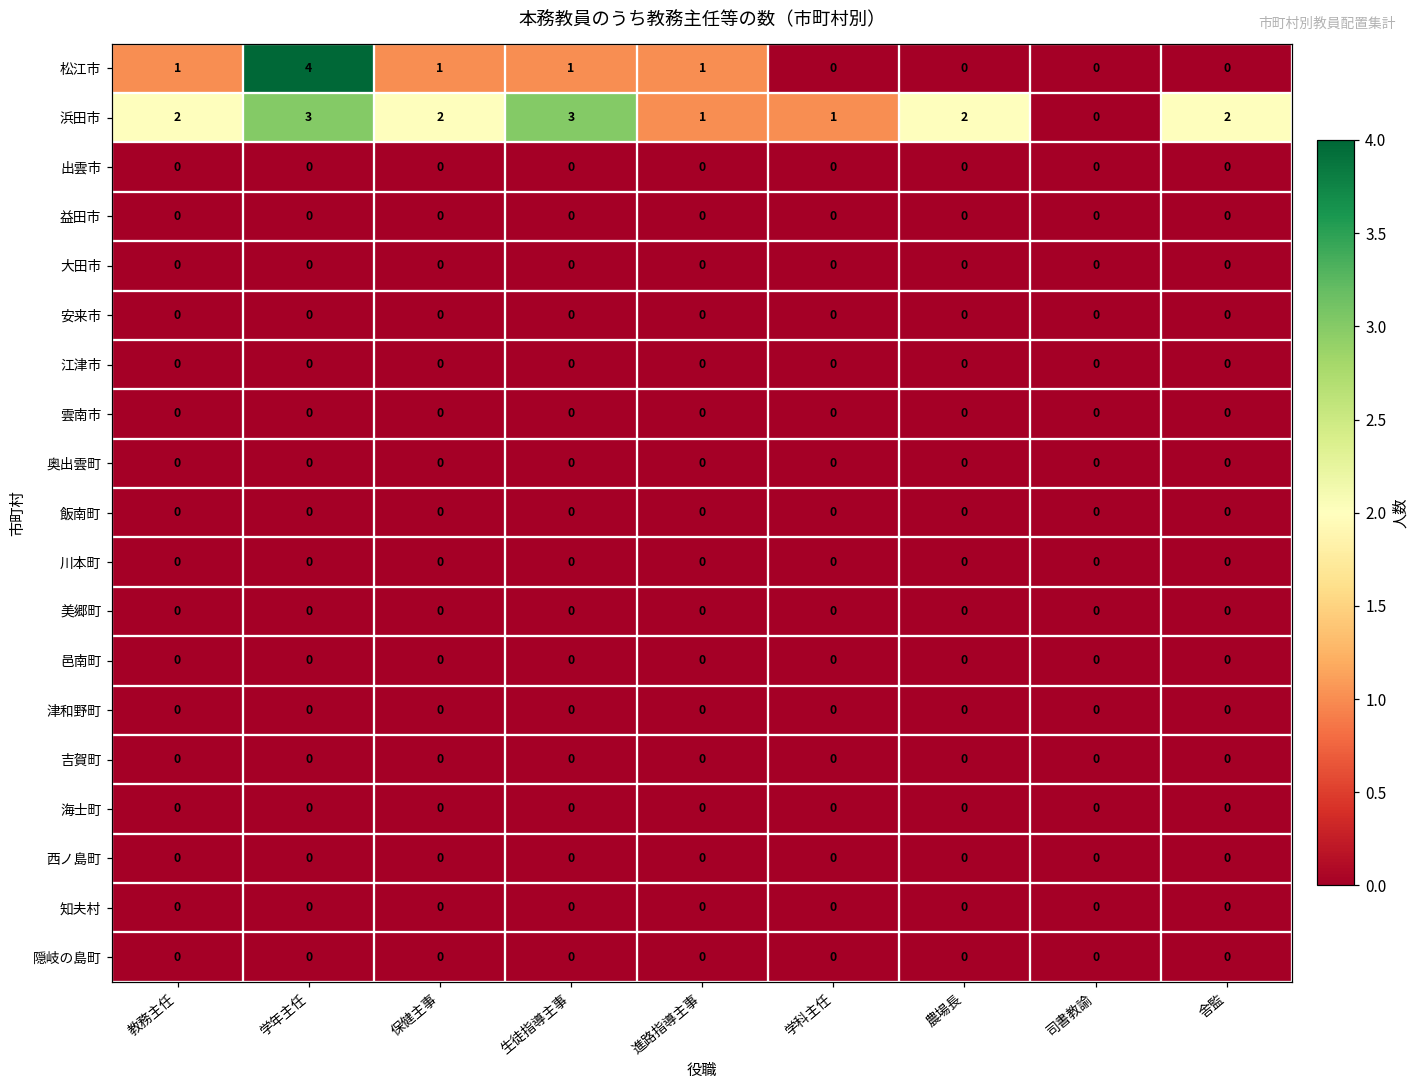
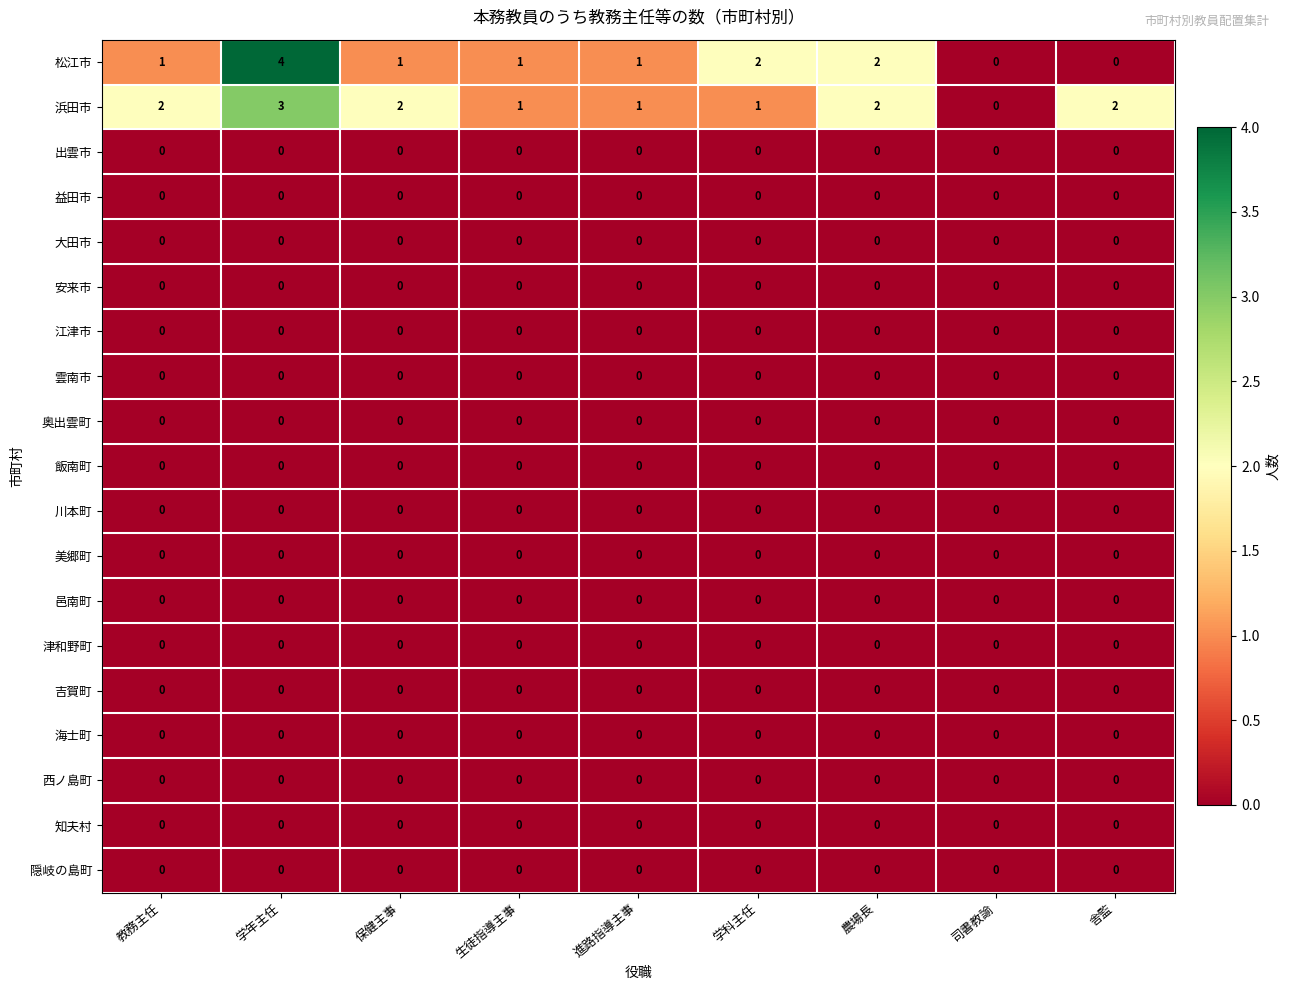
  {
    "松江市": {
      "教務主任": 1,
      "学年主任": 4,
      "保健主事": 1,
      "生徒指導主事": 1,
      "進路指導主事": 1,
-     "学科主任": 0,
-     "農場長": 0,
+     "学科主任": 2,
+     "農場長": 2,
      "司書教諭": 0,
      "舎監": 0
    },
    "浜田市": {
      "教務主任": 2,
      "学年主任": 3,
      "保健主事": 2,
-     "生徒指導主事": 3,
+     "生徒指導主事": 1,
      "進路指導主事": 1,
      "学科主任": 1,
      "農場長": 2,
      "司書教諭": 0,
      "舎監": 2
    },
    "出雲市": {
      "教務主任": 0,
      "学年主任": 0,
      "保健主事": 0,
      "生徒指導主事": 0,
      "進路指導主事": 0,
      "学科主任": 0,
      "農場長": 0,
      "司書教諭": 0,
      "舎監": 0
    },
    "益田市": {
      "教務主任": 0,
      "学年主任": 0,
      "保健主事": 0,
      "生徒指導主事": 0,
      "進路指導主事": 0,
      "学科主任": 0,
      "農場長": 0,
      "司書教諭": 0,
      "舎監": 0
    },
    "大田市": {
      "教務主任": 0,
      "学年主任": 0,
      "保健主事": 0,
      "生徒指導主事": 0,
      "進路指導主事": 0,
      "学科主任": 0,
      "農場長": 0,
      "司書教諭": 0,
      "舎監": 0
    },
    "安来市": {
      "教務主任": 0,
      "学年主任": 0,
      "保健主事": 0,
      "生徒指導主事": 0,
      "進路指導主事": 0,
      "学科主任": 0,
      "農場長": 0,
      "司書教諭": 0,
      "舎監": 0
    },
    "江津市": {
      "教務主任": 0,
      "学年主任": 0,
      "保健主事": 0,
      "生徒指導主事": 0,
      "進路指導主事": 0,
      "学科主任": 0,
      "農場長": 0,
      "司書教諭": 0,
      "舎監": 0
    },
    "雲南市": {
      "教務主任": 0,
      "学年主任": 0,
      "保健主事": 0,
      "生徒指導主事": 0,
      "進路指導主事": 0,
      "学科主任": 0,
      "農場長": 0,
      "司書教諭": 0,
      "舎監": 0
    },
    "奥出雲町": {
      "教務主任": 0,
      "学年主任": 0,
      "保健主事": 0,
      "生徒指導主事": 0,
      "進路指導主事": 0,
      "学科主任": 0,
      "農場長": 0,
      "司書教諭": 0,
      "舎監": 0
    },
    "飯南町": {
      "教務主任": 0,
      "学年主任": 0,
      "保健主事": 0,
      "生徒指導主事": 0,
      "進路指導主事": 0,
      "学科主任": 0,
      "農場長": 0,
      "司書教諭": 0,
      "舎監": 0
    },
    "川本町": {
      "教務主任": 0,
      "学年主任": 0,
      "保健主事": 0,
      "生徒指導主事": 0,
      "進路指導主事": 0,
      "学科主任": 0,
      "農場長": 0,
      "司書教諭": 0,
      "舎監": 0
    },
    "美郷町": {
      "教務主任": 0,
      "学年主任": 0,
      "保健主事": 0,
      "生徒指導主事": 0,
      "進路指導主事": 0,
      "学科主任": 0,
      "農場長": 0,
      "司書教諭": 0,
      "舎監": 0
    },
    "邑南町": {
      "教務主任": 0,
      "学年主任": 0,
      "保健主事": 0,
      "生徒指導主事": 0,
      "進路指導主事": 0,
      "学科主任": 0,
      "農場長": 0,
      "司書教諭": 0,
      "舎監": 0
    },
    "津和野町": {
      "教務主任": 0,
      "学年主任": 0,
      "保健主事": 0,
      "生徒指導主事": 0,
      "進路指導主事": 0,
      "学科主任": 0,
      "農場長": 0,
      "司書教諭": 0,
      "舎監": 0
    },
    "吉賀町": {
      "教務主任": 0,
      "学年主任": 0,
      "保健主事": 0,
      "生徒指導主事": 0,
      "進路指導主事": 0,
      "学科主任": 0,
      "農場長": 0,
      "司書教諭": 0,
      "舎監": 0
    },
    "海士町": {
      "教務主任": 0,
      "学年主任": 0,
      "保健主事": 0,
      "生徒指導主事": 0,
      "進路指導主事": 0,
      "学科主任": 0,
      "農場長": 0,
      "司書教諭": 0,
      "舎監": 0
    },
    "西ノ島町": {
      "教務主任": 0,
      "学年主任": 0,
      "保健主事": 0,
      "生徒指導主事": 0,
      "進路指導主事": 0,
      "学科主任": 0,
      "農場長": 0,
      "司書教諭": 0,
      "舎監": 0
    },
    "知夫村": {
      "教務主任": 0,
      "学年主任": 0,
      "保健主事": 0,
      "生徒指導主事": 0,
      "進路指導主事": 0,
      "学科主任": 0,
      "農場長": 0,
      "司書教諭": 0,
      "舎監": 0
    },
    "隠岐の島町": {
      "教務主任": 0,
      "学年主任": 0,
      "保健主事": 0,
      "生徒指導主事": 0,
      "進路指導主事": 0,
      "学科主任": 0,
      "農場長": 0,
      "司書教諭": 0,
      "舎監": 0
    }
  }
